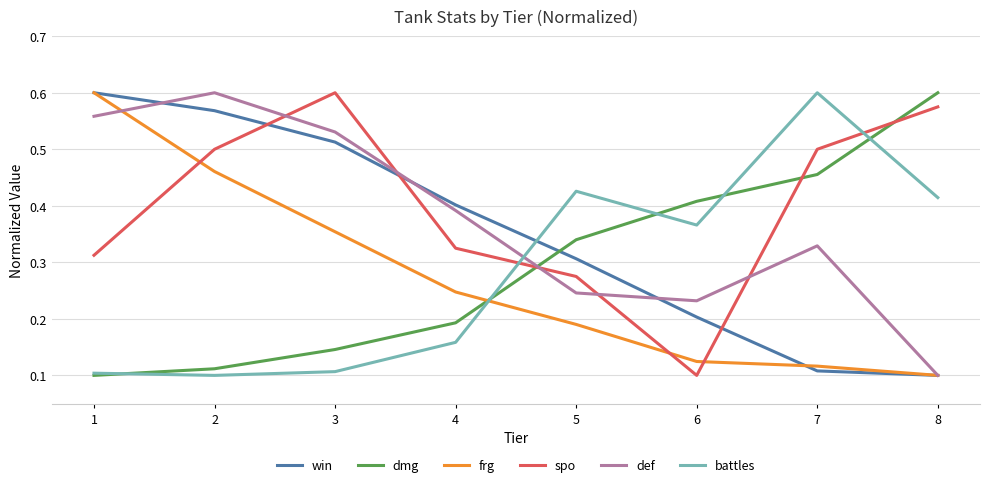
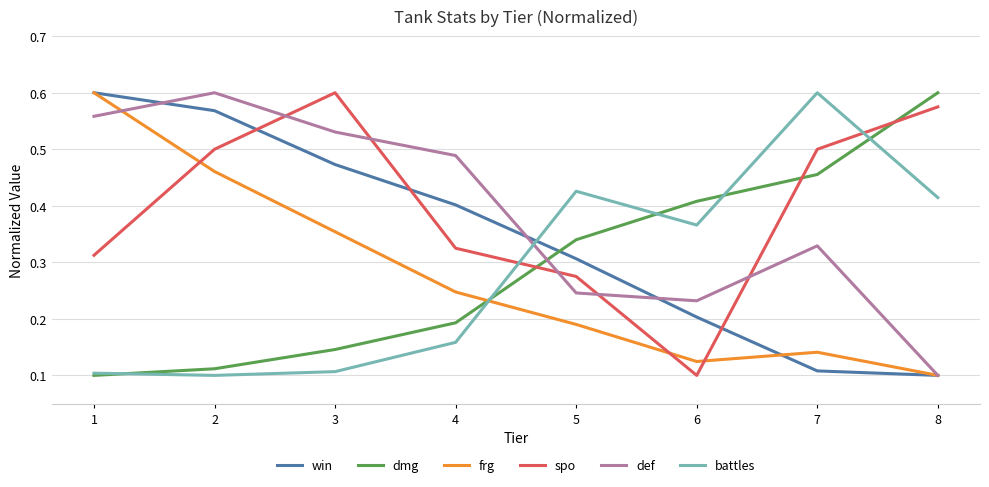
  {
    "win": {
      "2": 0.57,
-     "3": 0.51,
+     "3": 0.47,
      "4": 0.40,
      "5": 0.31,
      "6": 0.20,
      "7": 0.11
    },
    "dmg": {
      "2": 0.11,
      "3": 0.15,
      "4": 0.19,
      "5": 0.34,
      "6": 0.41,
      "7": 0.46,
      "8": 0.60
    },
    "frg": {
      "2": 0.46,
      "3": 0.35,
      "4": 0.25,
      "5": 0.19,
      "6": 0.12,
-     "7": 0.12
+     "7": 0.14
    },
    "spo": {
      "1": 0.31,
      "2": 0.50,
      "3": 0.60,
      "4": 0.32,
      "5": 0.28,
      "6": 0.10,
      "7": 0.50,
      "8": 0.58
    },
    "def": {
      "1": 0.56,
      "2": 0.60,
      "3": 0.53,
-     "4": 0.39,
+     "4": 0.49,
      "5": 0.25,
      "6": 0.23,
      "7": 0.33
    },
    "battles": {
      "2": 0.10,
      "3": 0.11,
      "4": 0.16,
      "5": 0.43,
      "6": 0.37,
      "7": 0.60,
      "8": 0.41
    }
  }
